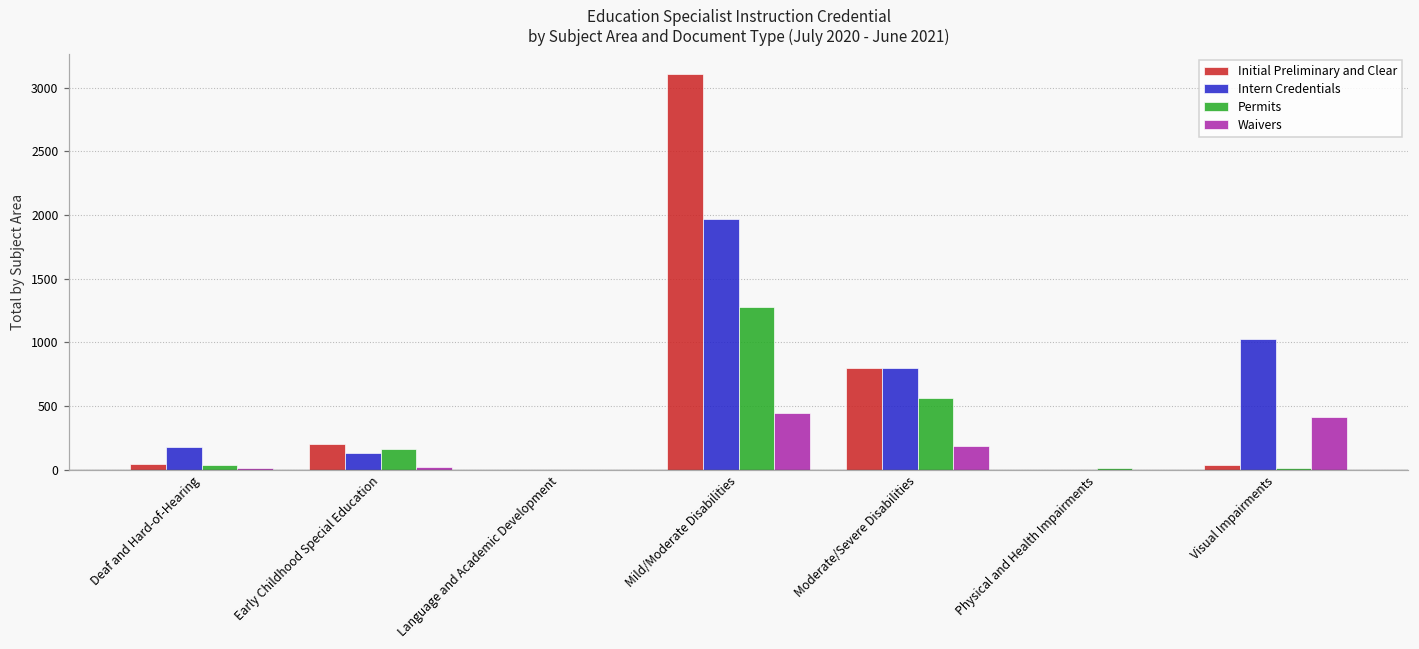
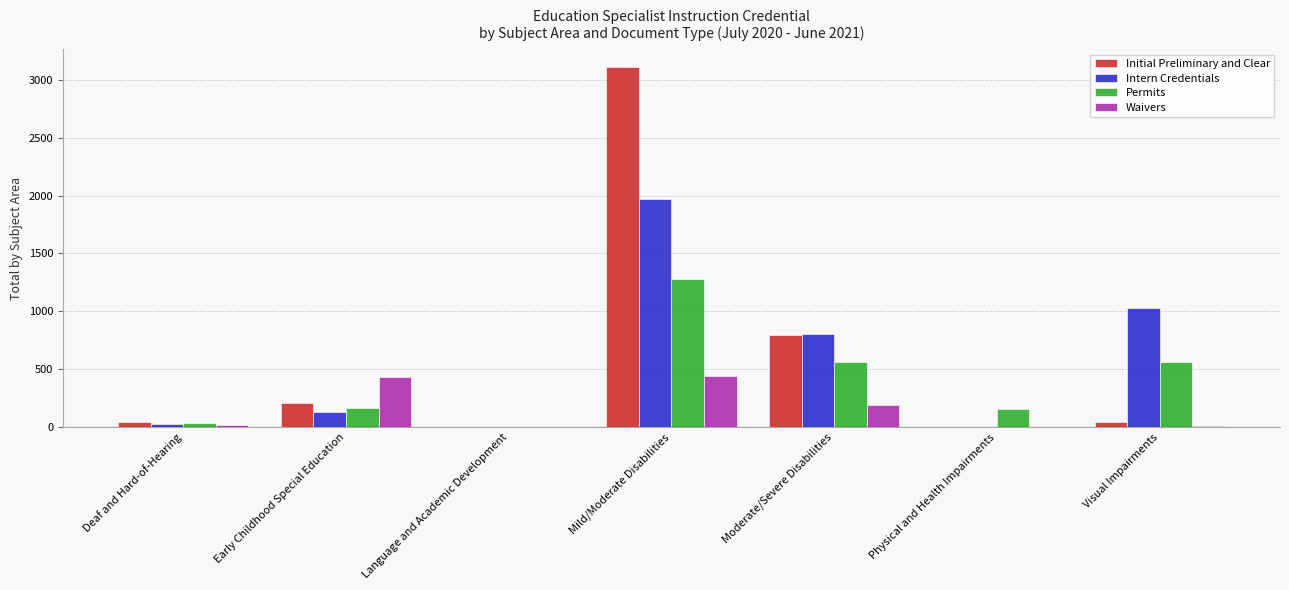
  {
    "Initial Preliminary and Clear": {
      "Deaf and Hard-of-Hearing": 50,
      "Early Childhood Special Education": 210,
      "Mild/Moderate Disabilities": 3110,
      "Moderate/Severe Disabilities": 800,
      "Visual Impairments": 40
    },
    "Intern Credentials": {
-     "Deaf and Hard-of-Hearing": 180,
+     "Deaf and Hard-of-Hearing": 30,
      "Early Childhood Special Education": 130,
      "Language and Academic Development": 0,
      "Mild/Moderate Disabilities": 1970,
      "Moderate/Severe Disabilities": 800,
      "Physical and Health Impairments": 0,
      "Visual Impairments": 1030
    },
    "Permits": {
      "Deaf and Hard-of-Hearing": 40,
      "Early Childhood Special Education": 170,
      "Language and Academic Development": 0,
      "Mild/Moderate Disabilities": 1280,
      "Moderate/Severe Disabilities": 560,
-     "Physical and Health Impairments": 20,
-     "Visual Impairments": 20
+     "Physical and Health Impairments": 150,
+     "Visual Impairments": 570
    },
    "Waivers": {
-     "Early Childhood Special Education": 20,
+     "Early Childhood Special Education": 440,
      "Language and Academic Development": 0,
      "Mild/Moderate Disabilities": 440,
      "Moderate/Severe Disabilities": 190,
      "Physical and Health Impairments": 0,
-     "Visual Impairments": 420
+     "Visual Impairments": 10
    }
  }
